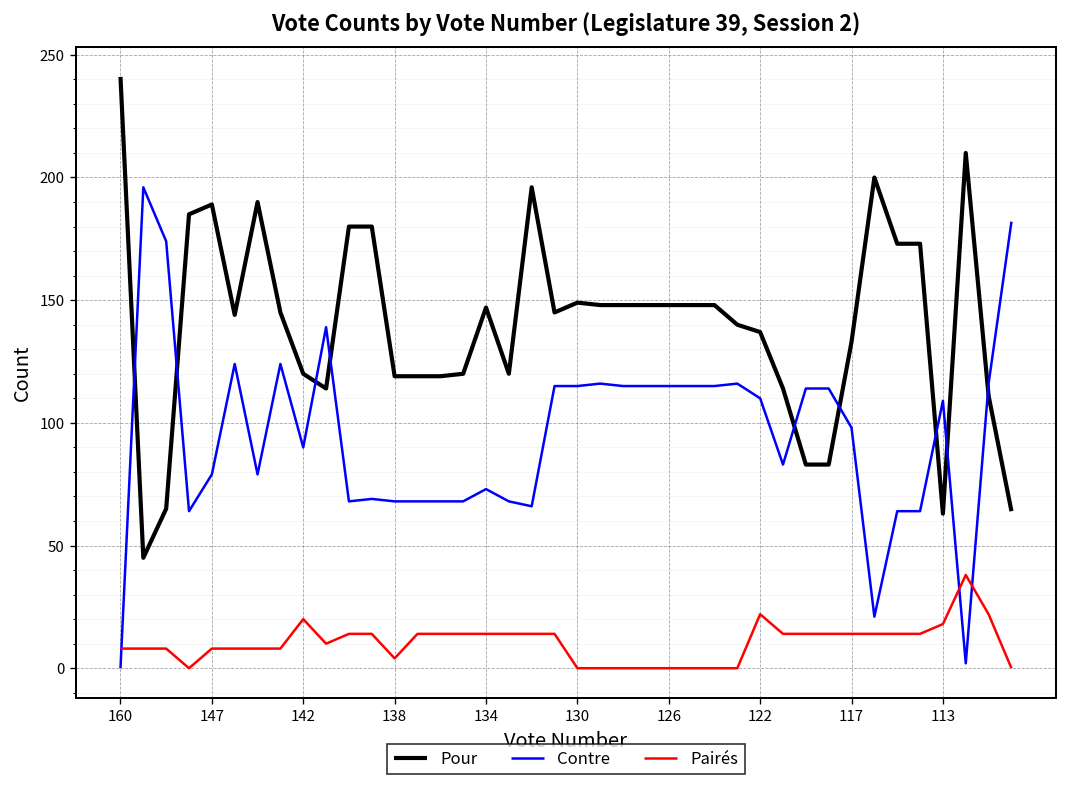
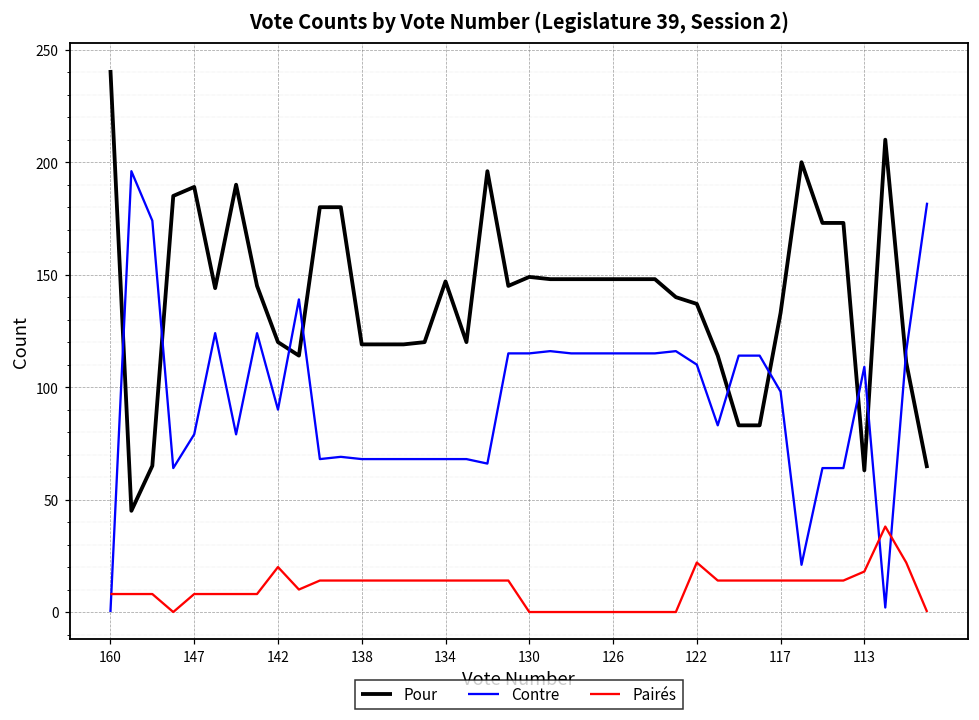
  {
    "Pour": {
      "160": 241,
      "147": 189,
      "142": 120,
      "138": 119,
      "134": 147,
      "130": 149,
      "126": 148,
      "122": 137,
      "117": 133,
      "113": 63
    },
    "Contre": {
      "160": 0,
      "147": 79,
      "142": 90,
      "138": 68,
-     "134": 73,
+     "134": 68,
      "130": 115,
      "126": 115,
      "122": 110,
      "117": 98,
      "113": 109
    },
    "Pairés": {
      "160": 8,
      "147": 8,
      "142": 20,
-     "138": 4,
+     "138": 14,
      "134": 14,
      "130": 0,
      "126": 0,
      "122": 22,
      "117": 14,
      "113": 18
    }
  }
